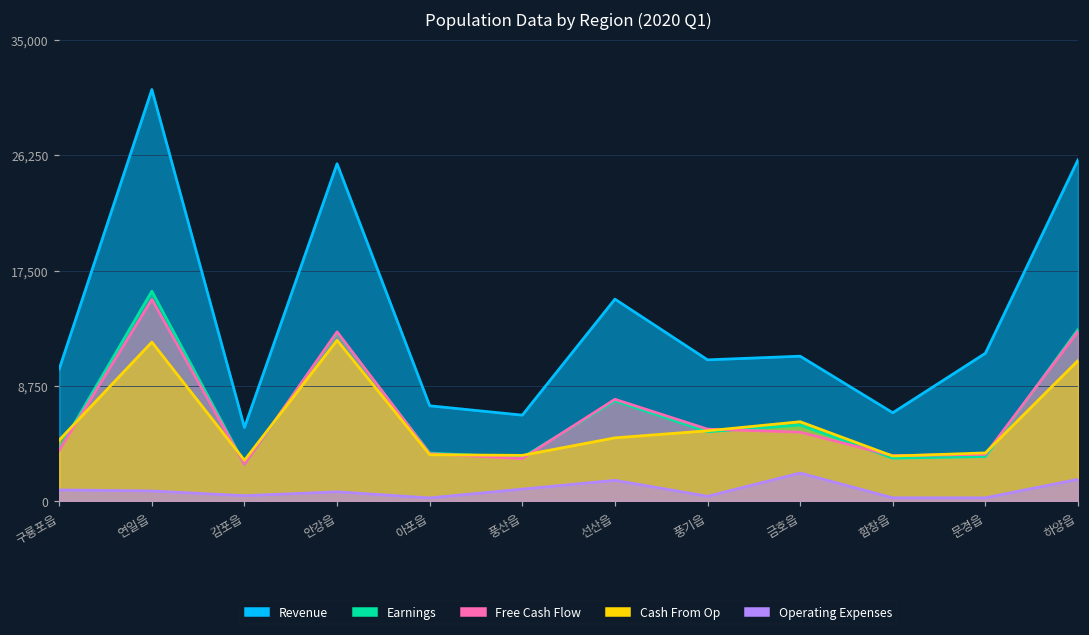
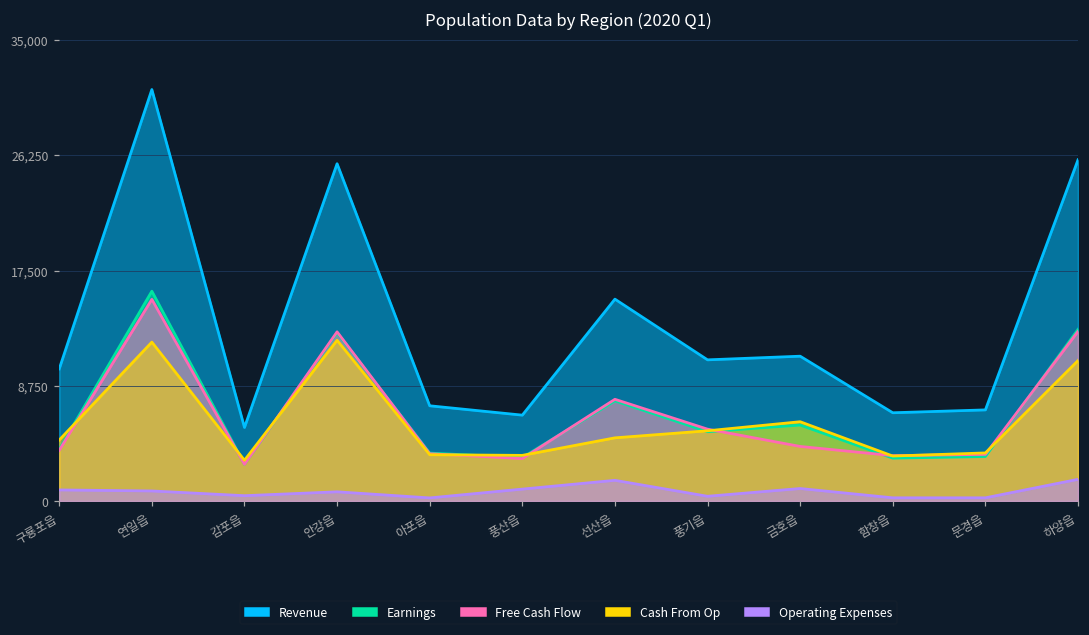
  {
    "Revenue": {
      "구룡포읍": "10,000",
      "연일읍": "31,200",
      "감포읍": "5,600",
      "안강읍": "25,600",
      "아포읍": "7,200",
      "풍산읍": "6,500",
      "선산읍": "15,300",
      "풍기읍": "10,700",
      "금호읍": "11,000",
      "함창읍": "6,700",
-     "문경읍": "11,200",
+     "문경읍": "6,900",
      "하양읍": "25,900"
    },
    "Earnings": {
      "연일읍": "15,900",
      "금호읍": "5,800"
    },
    "Free Cash Flow": {
      "연일읍": "15,300",
-     "금호읍": "5,200"
+     "금호읍": "4,100"
    },
    "Cash From Op": {
      "구룡포읍": "4,600",
      "연일읍": "12,100",
      "감포읍": "3,100",
      "안강읍": "12,200",
      "선산읍": "4,800",
      "금호읍": "6,000",
      "하양읍": "10,700"
    },
    "Operating Expenses": {
      "구룡포읍": "800",
      "연일읍": "800",
      "감포읍": "400",
      "안강읍": "700",
      "아포읍": "200",
      "풍산읍": "900",
      "선산읍": "1,600",
      "풍기읍": "400",
-     "금호읍": "2,100",
+     "금호읍": "1,000",
      "함창읍": "200",
      "문경읍": "200",
      "하양읍": "1,600"
    }
  }
